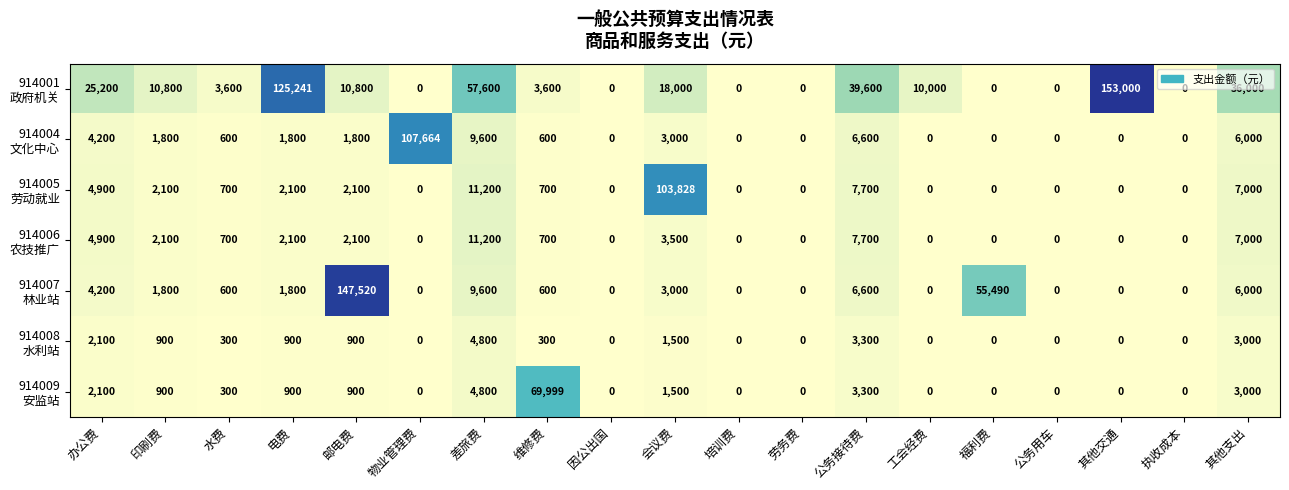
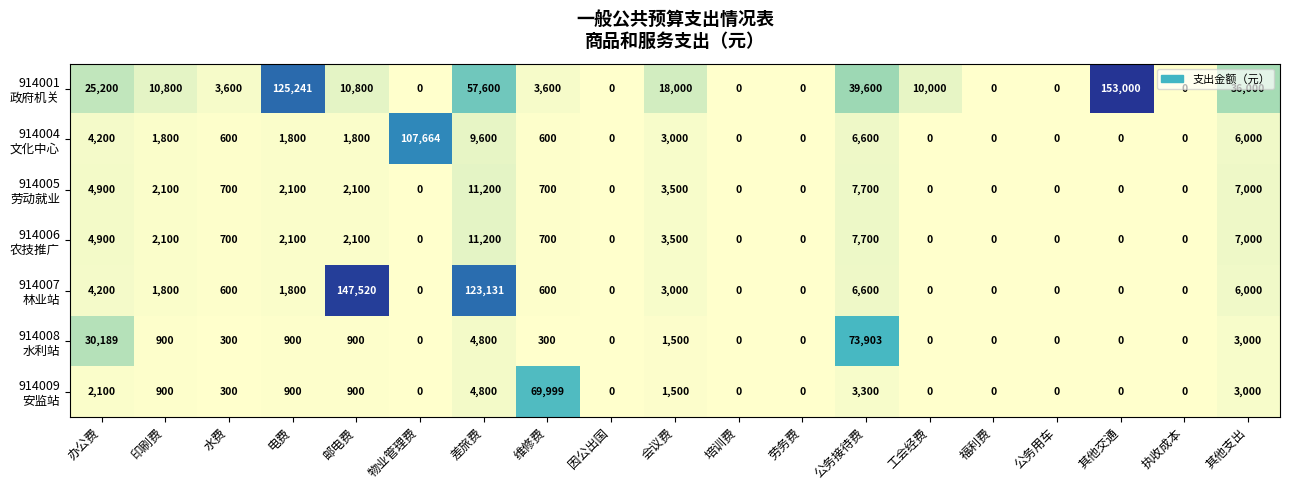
  {
    "914001 政府机关": {
      "办公费": "25,200",
      "印刷费": "10,800",
      "水费": "3,600",
      "电费": "125,241",
      "邮电费": "10,800",
      "物业管理费": "0",
      "差旅费": "57,600",
      "维修费": "3,600",
      "因公出国": "0",
      "会议费": "18,000",
      "培训费": "0",
      "劳务费": "0",
      "公务接待费": "39,600",
      "工会经费": "10,000",
      "福利费": "0",
      "公务用车": "0",
      "其他交通": "153,000"
    },
    "914004 文化中心": {
      "办公费": "4,200",
      "印刷费": "1,800",
      "水费": "600",
      "电费": "1,800",
      "邮电费": "1,800",
      "物业管理费": "107,664",
      "差旅费": "9,600",
      "维修费": "600",
      "因公出国": "0",
      "会议费": "3,000",
      "培训费": "0",
      "劳务费": "0",
      "公务接待费": "6,600",
      "工会经费": "0",
      "福利费": "0",
      "公务用车": "0",
      "其他交通": "0",
      "执收成本": "0",
      "其他支出": "6,000"
    },
    "914005 劳动就业": {
      "办公费": "4,900",
      "印刷费": "2,100",
      "水费": "700",
      "电费": "2,100",
      "邮电费": "2,100",
      "物业管理费": "0",
      "差旅费": "11,200",
      "维修费": "700",
      "因公出国": "0",
-     "会议费": "103,828",
+     "会议费": "3,500",
      "培训费": "0",
      "劳务费": "0",
      "公务接待费": "7,700",
      "工会经费": "0",
      "福利费": "0",
      "公务用车": "0",
      "其他交通": "0",
      "执收成本": "0",
      "其他支出": "7,000"
    },
    "914006 农技推广": {
      "办公费": "4,900",
      "印刷费": "2,100",
      "水费": "700",
      "电费": "2,100",
      "邮电费": "2,100",
      "物业管理费": "0",
      "差旅费": "11,200",
      "维修费": "700",
      "因公出国": "0",
      "会议费": "3,500",
      "培训费": "0",
      "劳务费": "0",
      "公务接待费": "7,700",
      "工会经费": "0",
      "福利费": "0",
      "公务用车": "0",
      "其他交通": "0",
      "执收成本": "0",
      "其他支出": "7,000"
    },
    "914007 林业站": {
      "办公费": "4,200",
      "印刷费": "1,800",
      "水费": "600",
      "电费": "1,800",
      "邮电费": "147,520",
      "物业管理费": "0",
-     "差旅费": "9,600",
+     "差旅费": "123,131",
      "维修费": "600",
      "因公出国": "0",
      "会议费": "3,000",
      "培训费": "0",
      "劳务费": "0",
      "公务接待费": "6,600",
      "工会经费": "0",
-     "福利费": "55,490",
+     "福利费": "0",
      "公务用车": "0",
      "其他交通": "0",
      "执收成本": "0",
      "其他支出": "6,000"
    },
    "914008 水利站": {
-     "办公费": "2,100",
+     "办公费": "30,189",
      "印刷费": "900",
      "水费": "300",
      "电费": "900",
      "邮电费": "900",
      "物业管理费": "0",
      "差旅费": "4,800",
      "维修费": "300",
      "因公出国": "0",
      "会议费": "1,500",
      "培训费": "0",
      "劳务费": "0",
-     "公务接待费": "3,300",
+     "公务接待费": "73,903",
      "工会经费": "0",
      "福利费": "0",
      "公务用车": "0",
      "其他交通": "0",
      "执收成本": "0",
      "其他支出": "3,000"
    },
    "914009 安监站": {
      "办公费": "2,100",
      "印刷费": "900",
      "水费": "300",
      "电费": "900",
      "邮电费": "900",
      "物业管理费": "0",
      "差旅费": "4,800",
      "维修费": "69,999",
      "因公出国": "0",
      "会议费": "1,500",
      "培训费": "0",
      "劳务费": "0",
      "公务接待费": "3,300",
      "工会经费": "0",
      "福利费": "0",
      "公务用车": "0",
      "其他交通": "0",
      "执收成本": "0",
      "其他支出": "3,000"
    }
  }
